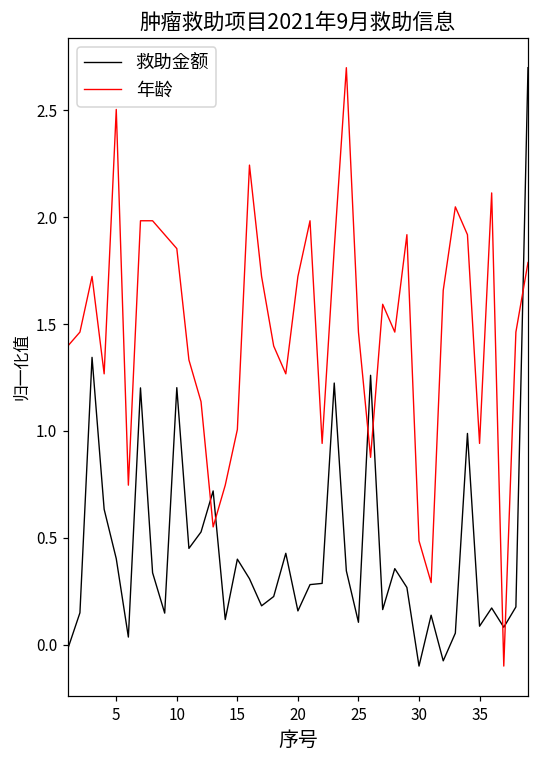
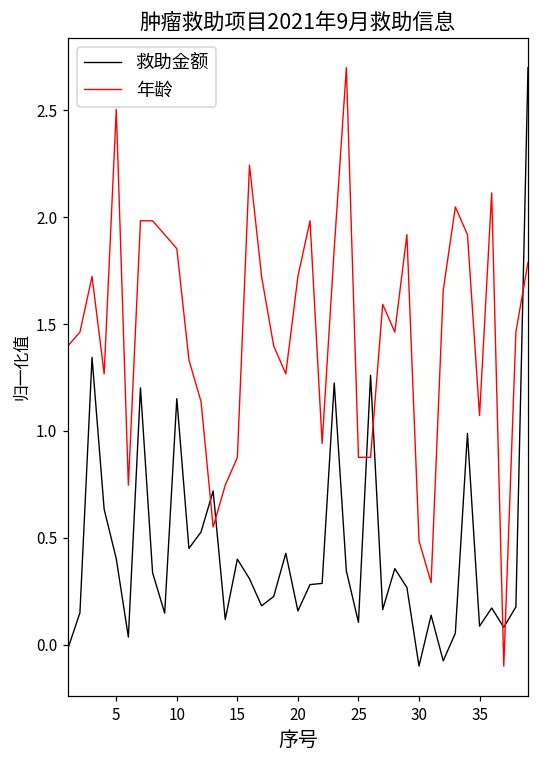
  {
    "救助金额": {
      "5": 0.40,
-     "10": 1.20,
+     "10": 1.15,
      "15": 0.40,
      "20": 0.16,
      "25": 0.10,
      "30": -0.10,
      "35": 0.09
    },
    "年龄": {
      "5": 2.50,
      "10": 1.85,
-     "15": 1.01,
+     "15": 0.88,
      "20": 1.72,
-     "25": 1.46,
+     "25": 0.88,
      "30": 0.49,
-     "35": 0.94
+     "35": 1.07
    }
  }
